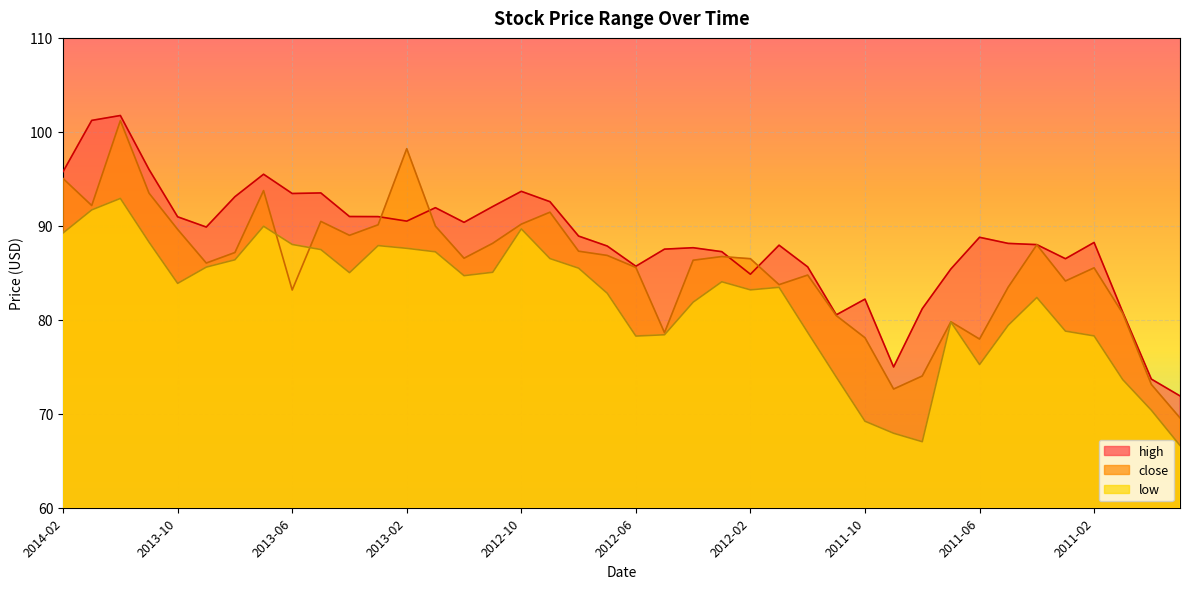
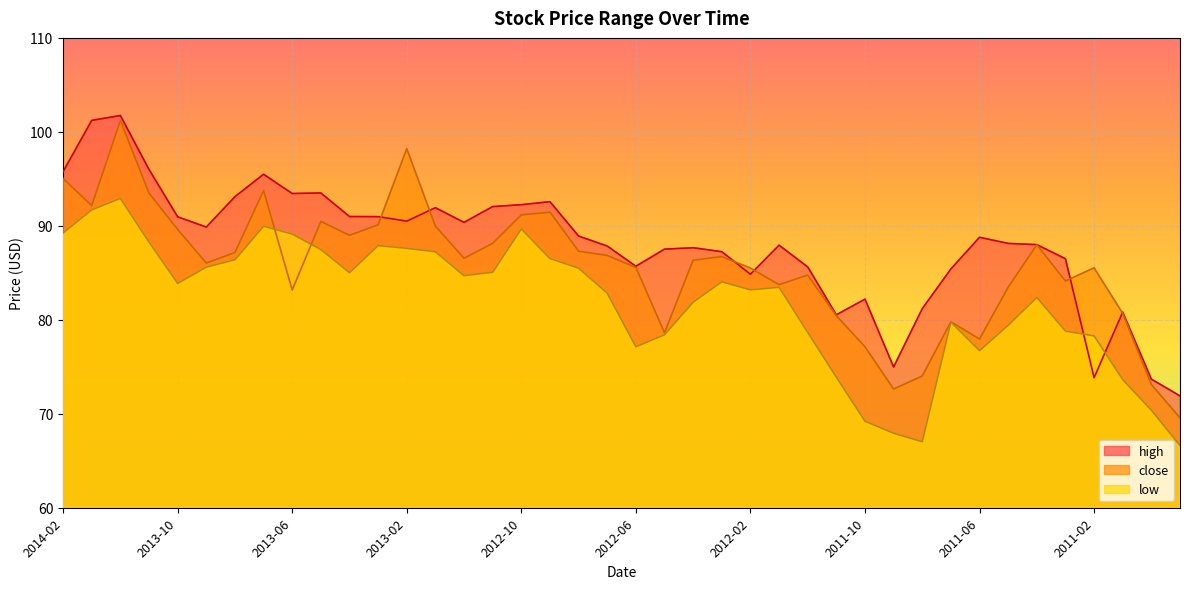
  {
    "high": {
      "2014-02": 96,
      "2013-10": 91,
      "2013-06": 93,
      "2013-02": 91,
-     "2012-10": 94,
+     "2012-10": 92,
      "2012-02": 85,
      "2011-10": 82,
      "2011-06": 89,
-     "2011-02": 88
+     "2011-02": 74
    },
    "close": {
      "2014-02": 95,
      "2013-10": 90,
      "2013-06": 83,
      "2013-02": 98,
-     "2012-10": 90,
-     "2012-02": 87,
-     "2011-10": 78,
+     "2012-10": 91,
+     "2012-02": 86,
+     "2011-10": 77,
      "2011-06": 78,
      "2011-02": 86
    },
    "low": {
      "2014-02": 89,
      "2013-10": 84,
-     "2013-06": 88,
+     "2013-06": 89,
      "2013-02": 88,
      "2012-10": 90,
-     "2012-06": 78,
+     "2012-06": 77,
      "2012-02": 83,
      "2011-10": 69,
-     "2011-06": 75,
+     "2011-06": 77,
      "2011-02": 78
    }
  }
